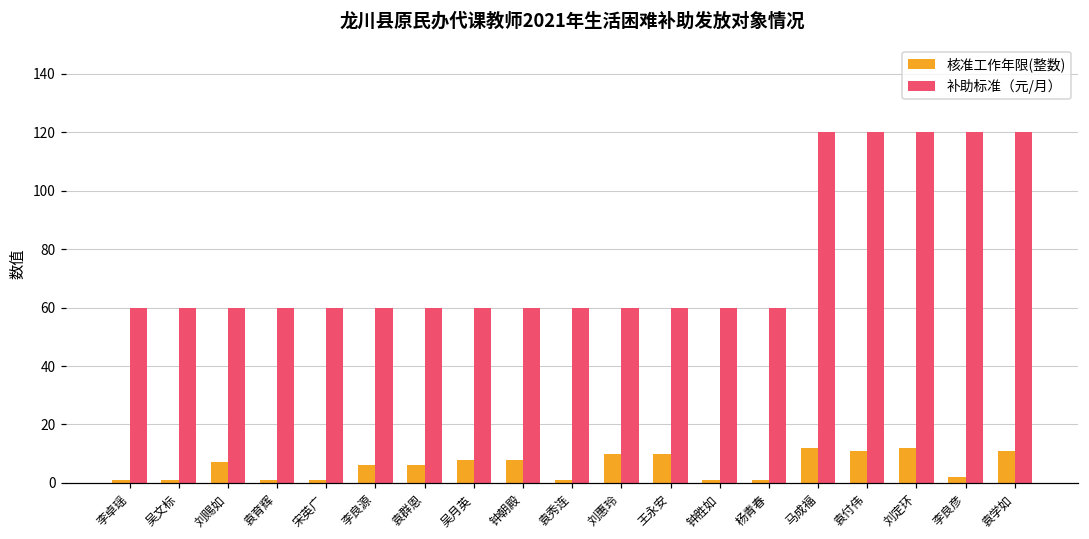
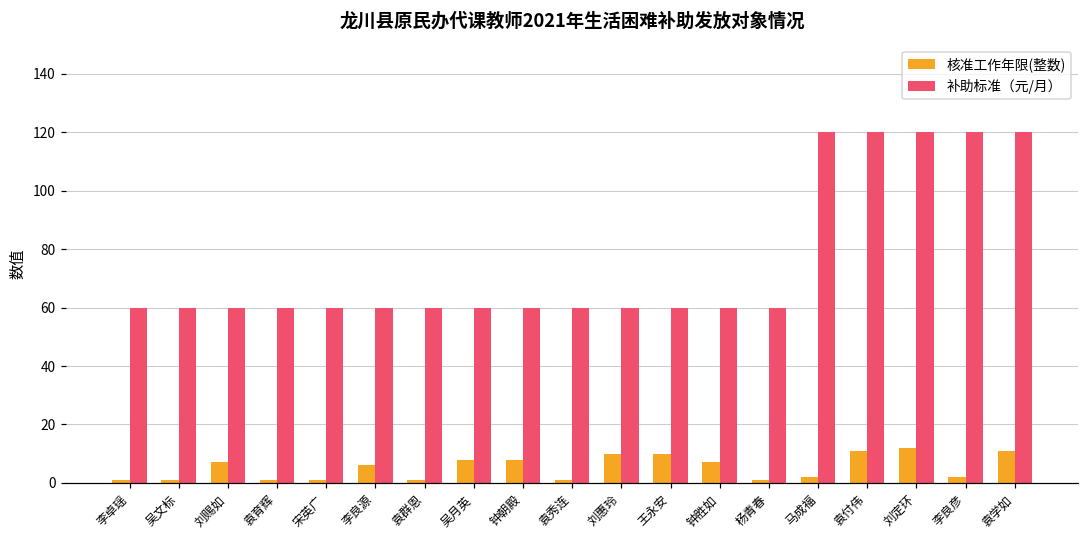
  {
    "核准工作年限(整数)": {
      "李卓瑶": 1,
      "吴文标": 1,
      "刘赐如": 7,
      "袁育辉": 1,
      "宋英广": 1,
      "李良源": 6,
-     "袁群恩": 6,
+     "袁群恩": 1,
      "吴月英": 8,
      "钟朝殿": 8,
      "袁秀连": 1,
      "刘惠玲": 10,
      "王永安": 10,
-     "钟胜如": 1,
+     "钟胜如": 7,
      "杨青春": 1,
-     "马成福": 12,
+     "马成福": 2,
      "袁付伟": 11,
      "刘定环": 12,
      "李良彦": 2,
      "袁学如": 11
    },
    "补助标准（元/月）": {
      "李卓瑶": 60,
      "吴文标": 60,
      "刘赐如": 60,
      "袁育辉": 60,
      "宋英广": 60,
      "李良源": 60,
      "袁群恩": 60,
      "吴月英": 60,
      "钟朝殿": 60,
      "袁秀连": 60,
      "刘惠玲": 60,
      "王永安": 60,
      "钟胜如": 60,
      "杨青春": 60,
      "马成福": 120,
      "袁付伟": 120,
      "刘定环": 120,
      "李良彦": 120,
      "袁学如": 120
    }
  }
